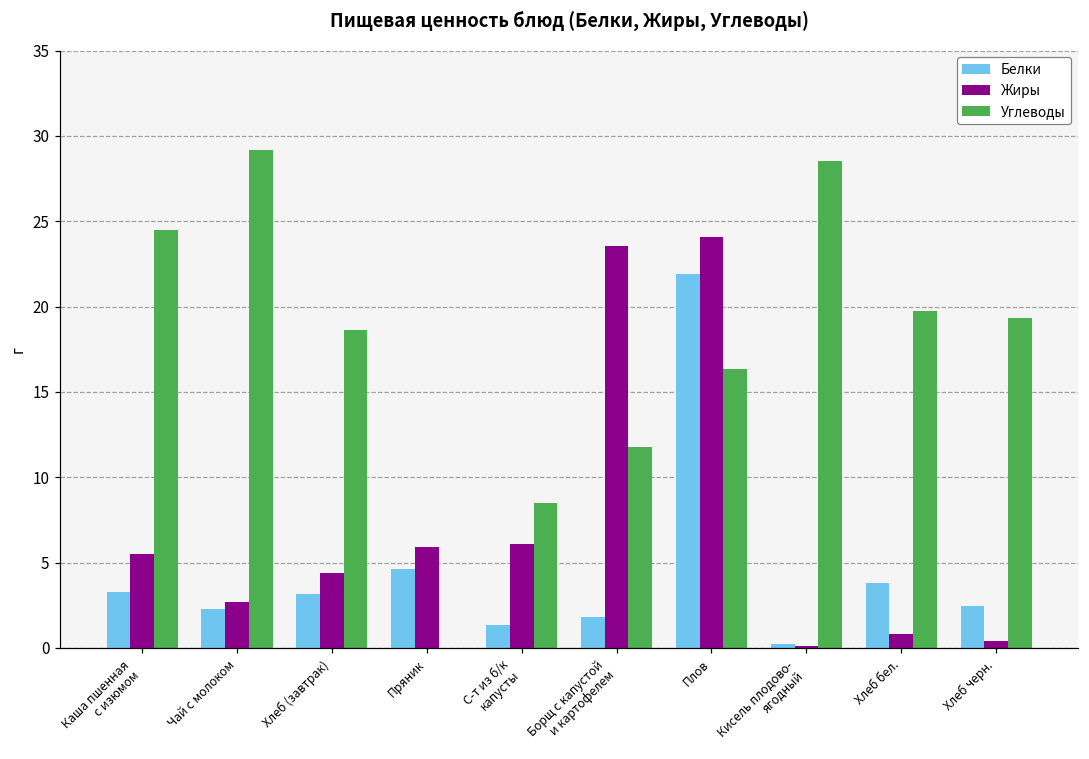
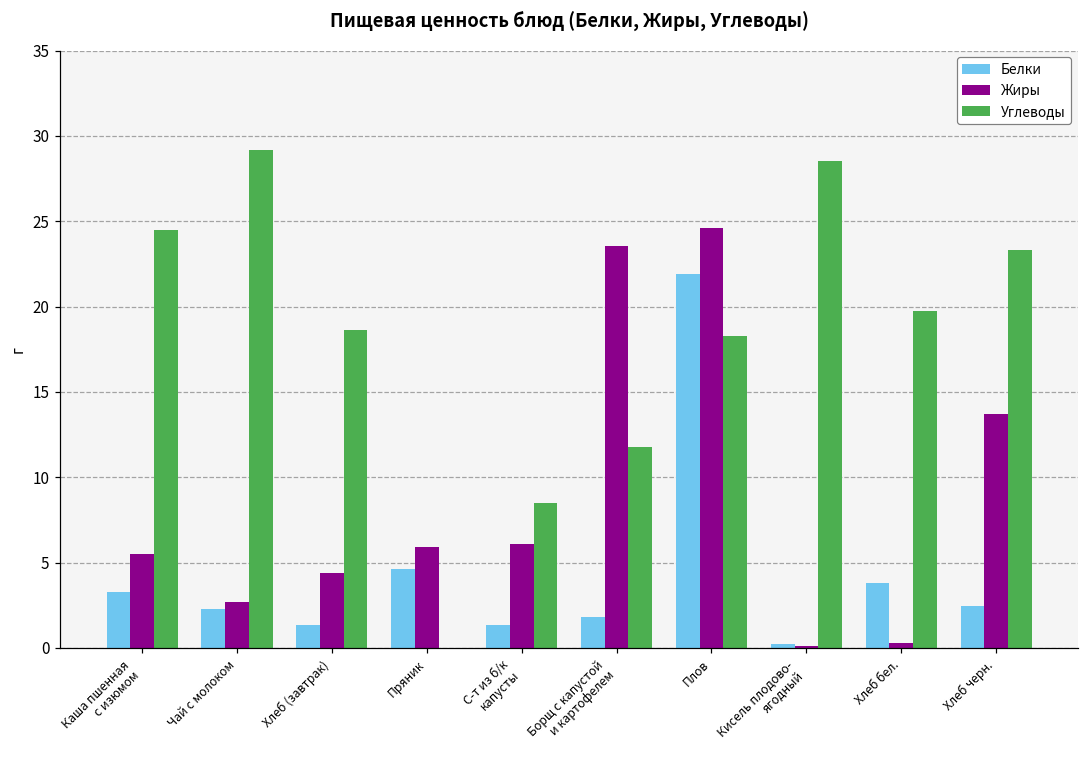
  {
    "Белки": {
      "Каша пшенная с изюмом": 3.3,
      "Чай с молоком": 2.3,
-     "Хлеб (завтрак)": 3.2,
+     "Хлеб (завтрак)": 1.4,
      "Пряник": 4.6,
      "С-т из б/к капусты": 1.3,
      "Борщ с капустой и картофелем": 1.8,
      "Плов": 21.9,
      "Кисель плодово- ягодный": 0.2,
      "Хлеб бел.": 3.8,
      "Хлеб черн.": 2.5
    },
    "Жиры": {
      "Каша пшенная с изюмом": 5.5,
      "Чай с молоком": 2.7,
      "Хлеб (завтрак)": 4.4,
      "Пряник": 5.9,
      "С-т из б/к капусты": 6.1,
      "Борщ с капустой и картофелем": 23.5,
-     "Плов": 24.1,
-     "Хлеб бел.": 0.8,
-     "Хлеб черн.": 0.4
+     "Плов": 24.6,
+     "Хлеб бел.": 0.3,
+     "Хлеб черн.": 13.7
    },
    "Углеводы": {
      "Каша пшенная с изюмом": 24.5,
      "Чай с молоком": 29.2,
      "Хлеб (завтрак)": 18.6,
      "Пряник": 0.0,
      "С-т из б/к капусты": 8.5,
      "Борщ с капустой и картофелем": 11.8,
-     "Плов": 16.4,
+     "Плов": 18.3,
      "Кисель плодово- ягодный": 28.5,
      "Хлеб бел.": 19.8,
-     "Хлеб черн.": 19.3
+     "Хлеб черн.": 23.3
    }
  }
